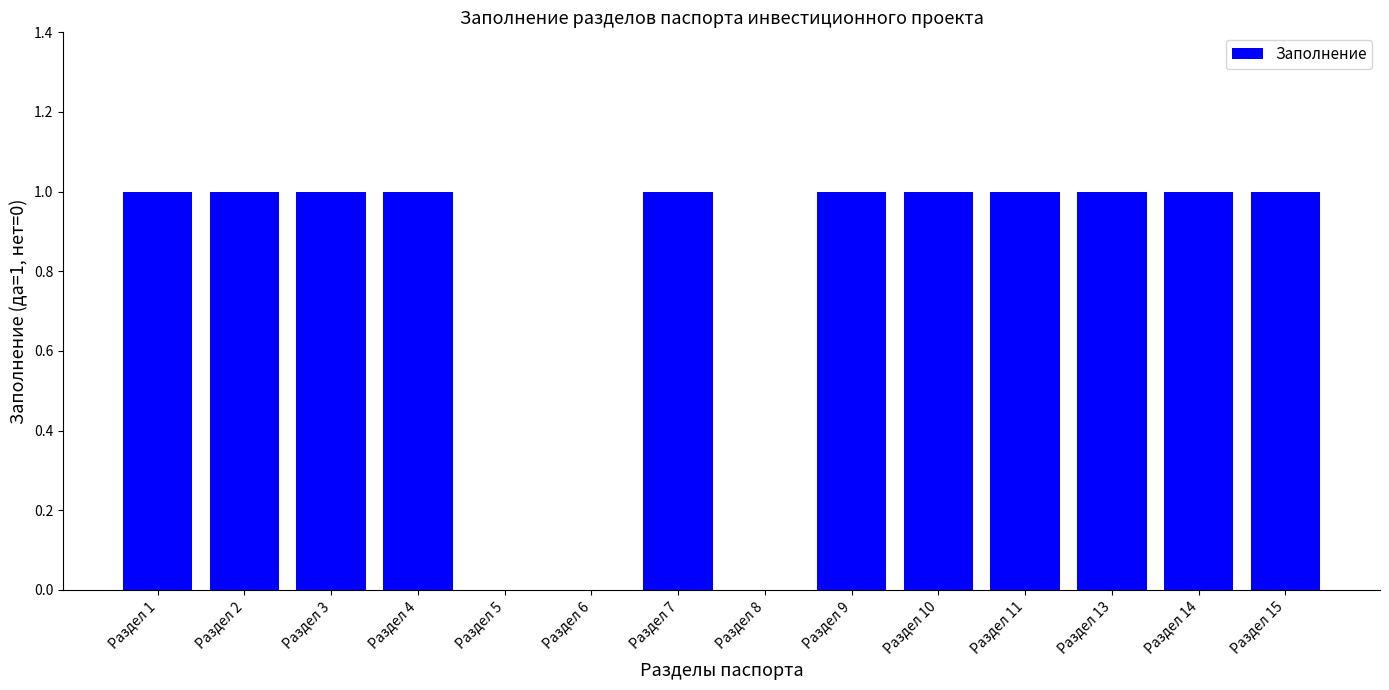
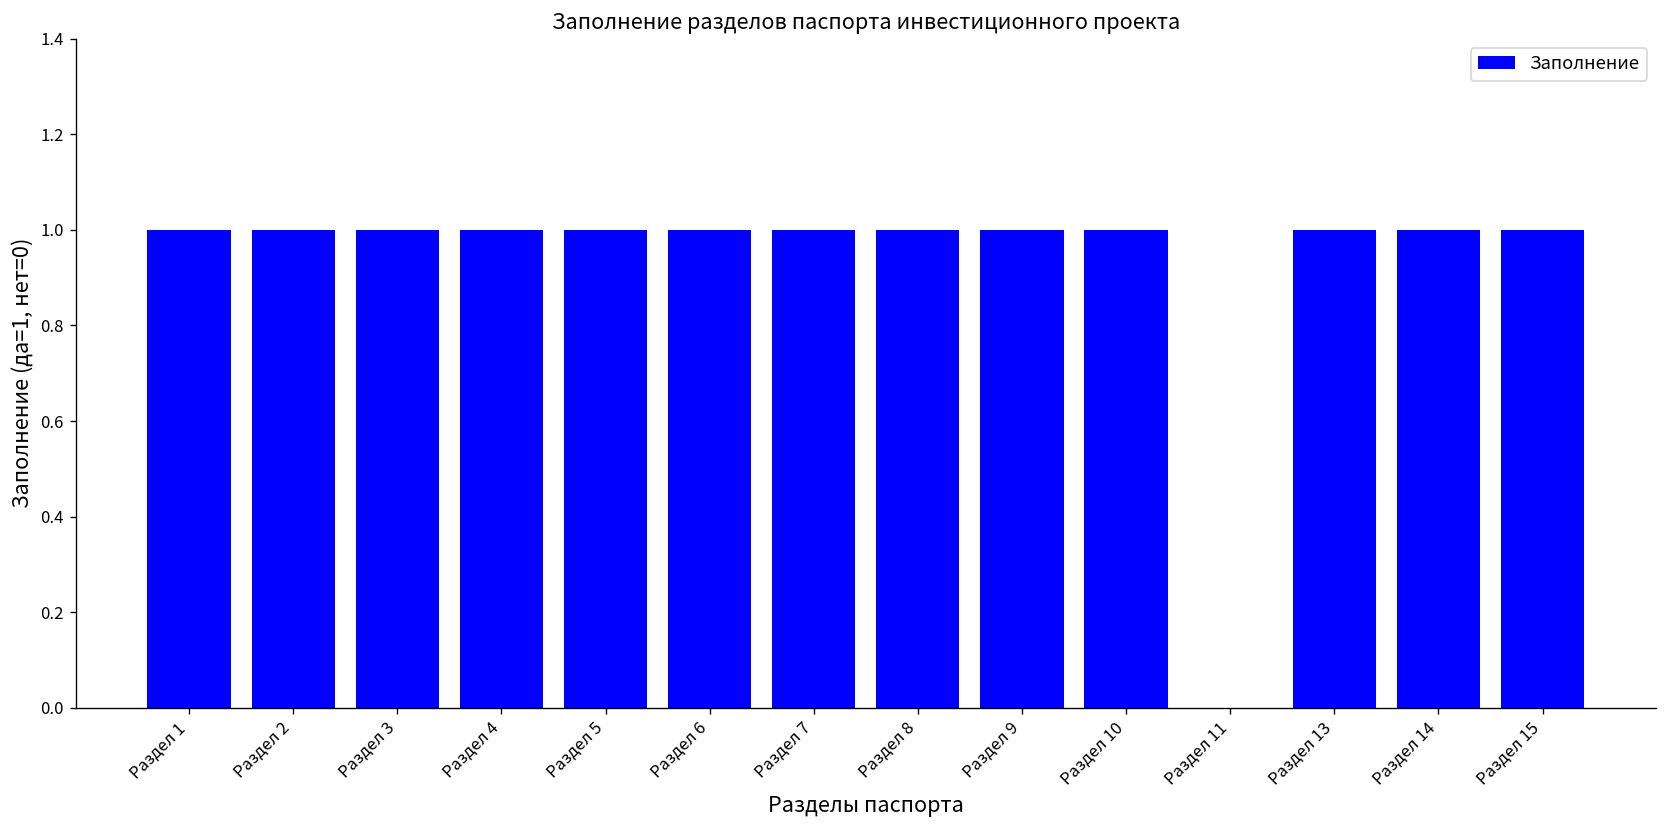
  {
    "Раздел 1": 1,
    "Раздел 2": 1,
    "Раздел 3": 1,
    "Раздел 4": 1,
-   "Раздел 5": 0,
-   "Раздел 6": 0,
+   "Раздел 5": 1,
+   "Раздел 6": 1,
    "Раздел 7": 1,
-   "Раздел 8": 0,
+   "Раздел 8": 1,
    "Раздел 9": 1,
    "Раздел 10": 1,
-   "Раздел 11": 1,
+   "Раздел 11": 0,
    "Раздел 13": 1,
    "Раздел 14": 1,
    "Раздел 15": 1
  }
